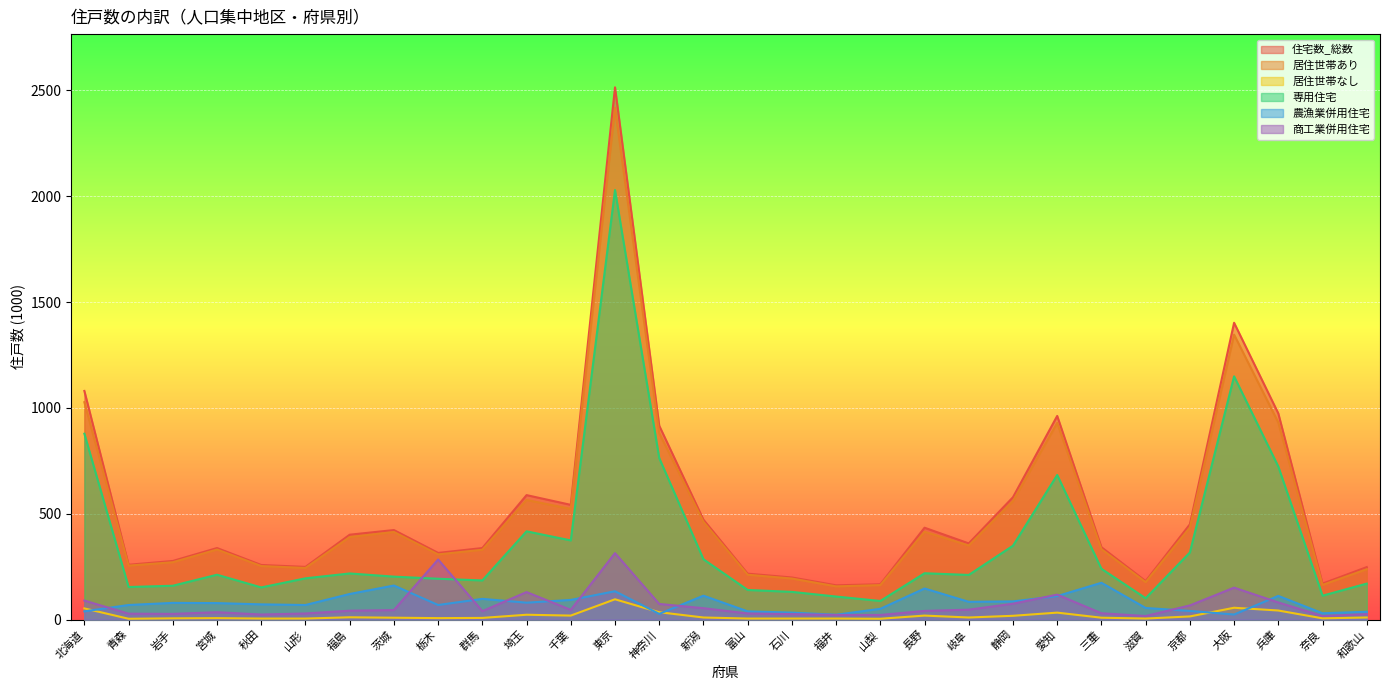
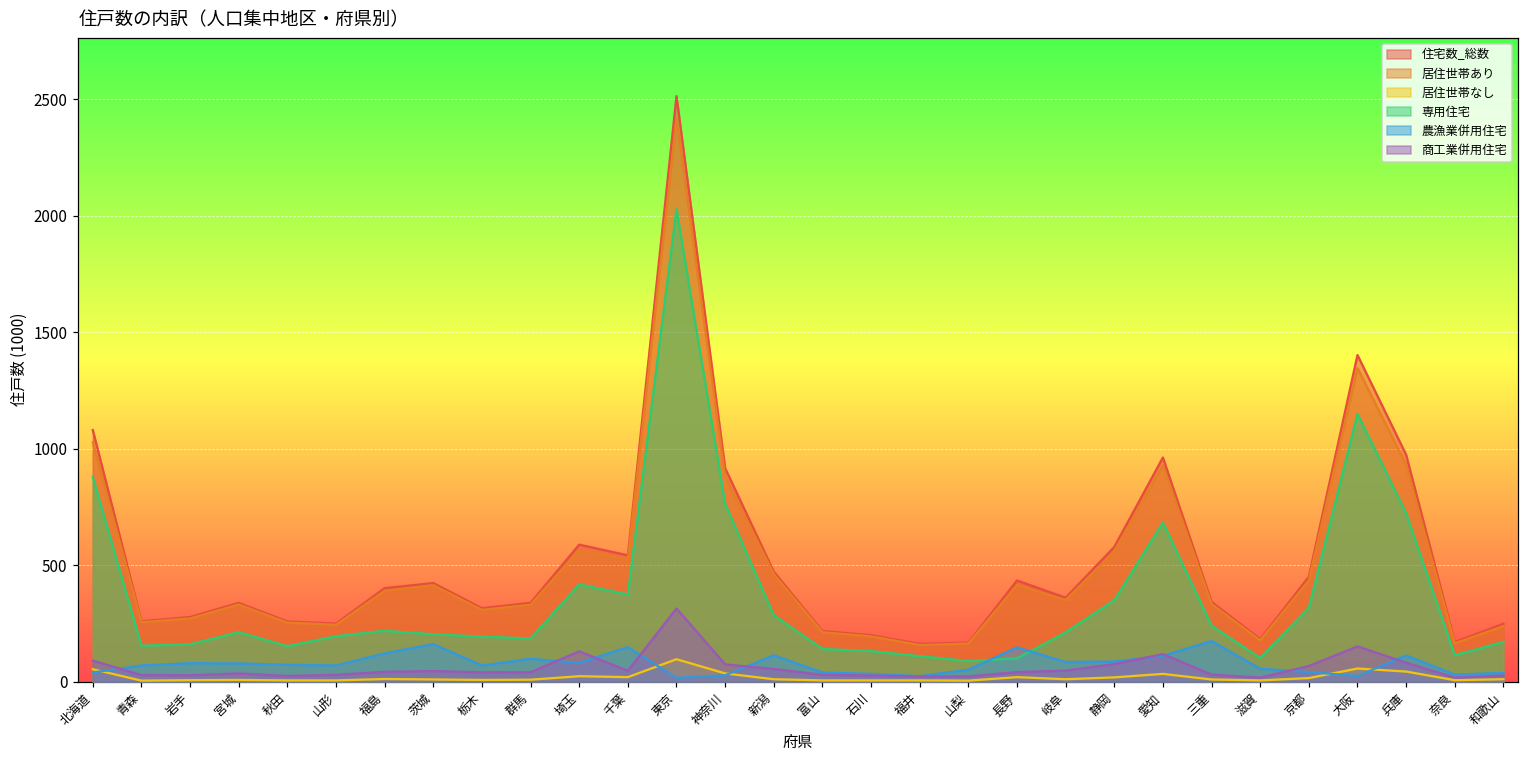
  {
    "専用住宅": {
      "北海道": 880,
      "青森": 150,
      "岩手": 160,
      "宮城": 210,
      "秋田": 150,
      "山形": 200,
      "福島": 220,
      "茨城": 200,
      "栃木": 190,
      "群馬": 190,
      "埼玉": 420,
      "千葉": 370,
      "東京": 2030,
      "神奈川": 760,
      "新潟": 290,
      "富山": 140,
      "石川": 130,
      "福井": 110,
      "山梨": 90,
-     "長野": 220,
+     "長野": 100,
      "岐阜": 210,
      "静岡": 350,
      "愛知": 680,
      "三重": 240,
      "滋賀": 100,
      "京都": 320,
      "大阪": 1150,
      "兵庫": 720,
      "奈良": 110,
      "和歌山": 170
    },
    "農漁業併用住宅": {
      "北海道": 40,
      "青森": 70,
      "岩手": 80,
      "宮城": 80,
      "秋田": 70,
      "山形": 70,
      "福島": 120,
      "茨城": 160,
      "栃木": 70,
      "群馬": 100,
      "埼玉": 80,
-     "千葉": 90,
-     "東京": 130,
+     "千葉": 150,
+     "東京": 20,
      "新潟": 110,
      "山梨": 50,
      "長野": 150,
      "岐阜": 80,
      "三重": 170,
      "滋賀": 60,
      "京都": 40,
      "大阪": 20,
      "兵庫": 110,
      "奈良": 30
    },
    "商工業併用住宅": {
      "北海道": 90,
      "青森": 30,
      "岩手": 30,
      "宮城": 40,
      "秋田": 20,
      "山形": 30,
      "福島": 40,
      "茨城": 50,
-     "栃木": 280,
+     "栃木": 40,
      "群馬": 40,
      "埼玉": 130,
      "千葉": 50,
      "東京": 310,
      "神奈川": 70,
      "新潟": 50,
      "山梨": 20,
      "長野": 40,
      "岐阜": 50,
      "三重": 30,
      "滋賀": 20,
      "京都": 70,
      "大阪": 150,
      "兵庫": 80
    }
  }
